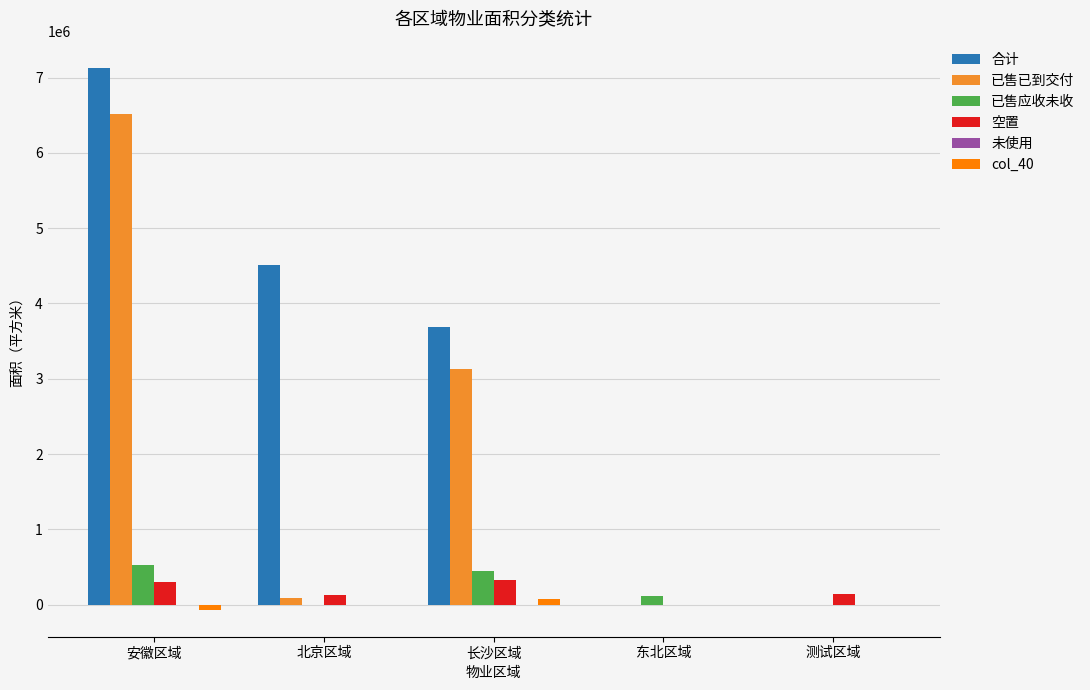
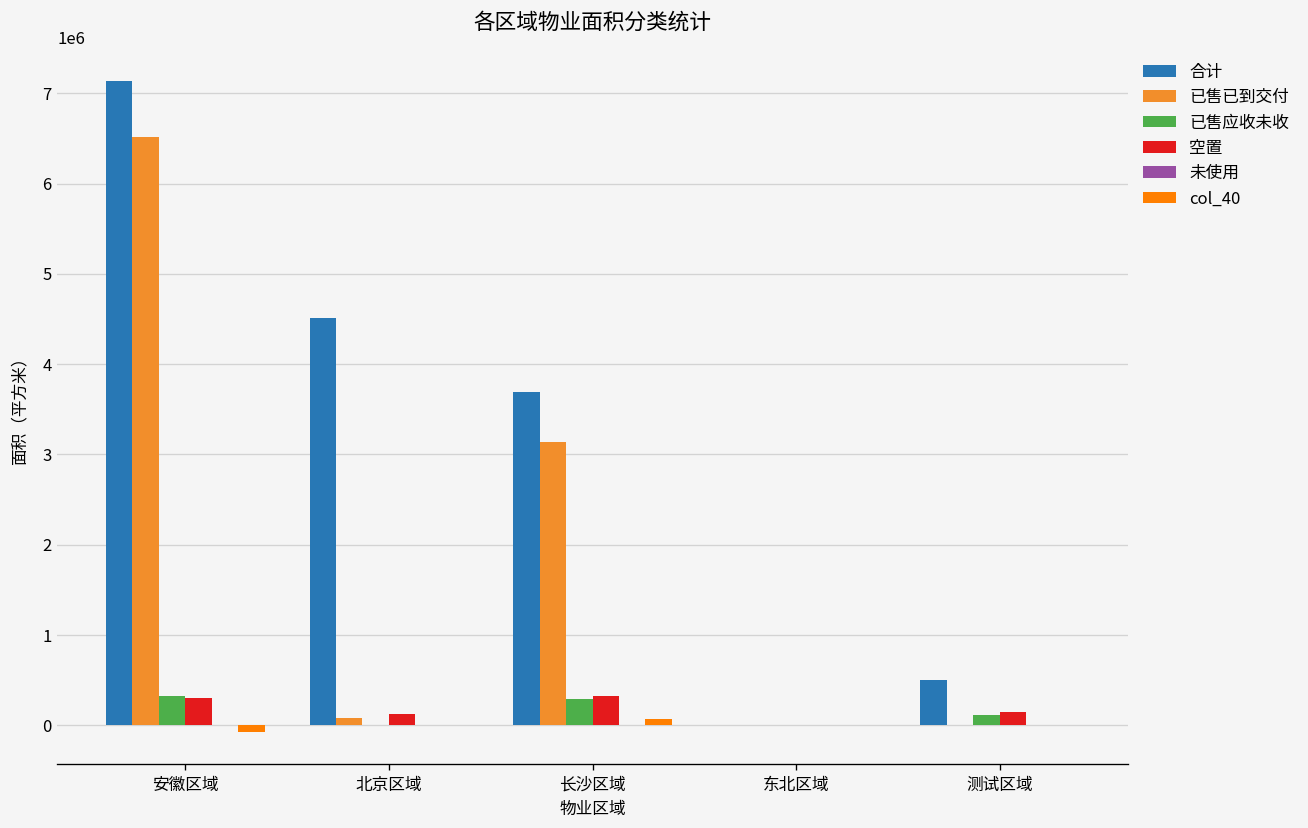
  {
    "合计": {
      "安徽区域": 7100000,
      "北京区域": 4500000,
      "长沙区域": 3700000,
      "东北区域": 0,
-     "测试区域": 0
+     "测试区域": 500000
    },
    "已售应收未收": {
-     "安徽区域": 500000,
+     "安徽区域": 300000,
      "北京区域": 0,
-     "长沙区域": 400000,
-     "东北区域": 100000,
-     "测试区域": 0
+     "长沙区域": 300000,
+     "东北区域": 0,
+     "测试区域": 100000
    },
    "空置": {
      "安徽区域": 300000,
      "北京区域": 100000,
      "长沙区域": 300000,
      "东北区域": 0,
      "测试区域": 100000
    },
    "未使用": {
      "安徽区域": 0,
      "北京区域": 0,
      "长沙区域": 0,
      "东北区域": 0,
      "测试区域": 0
    }
  }
